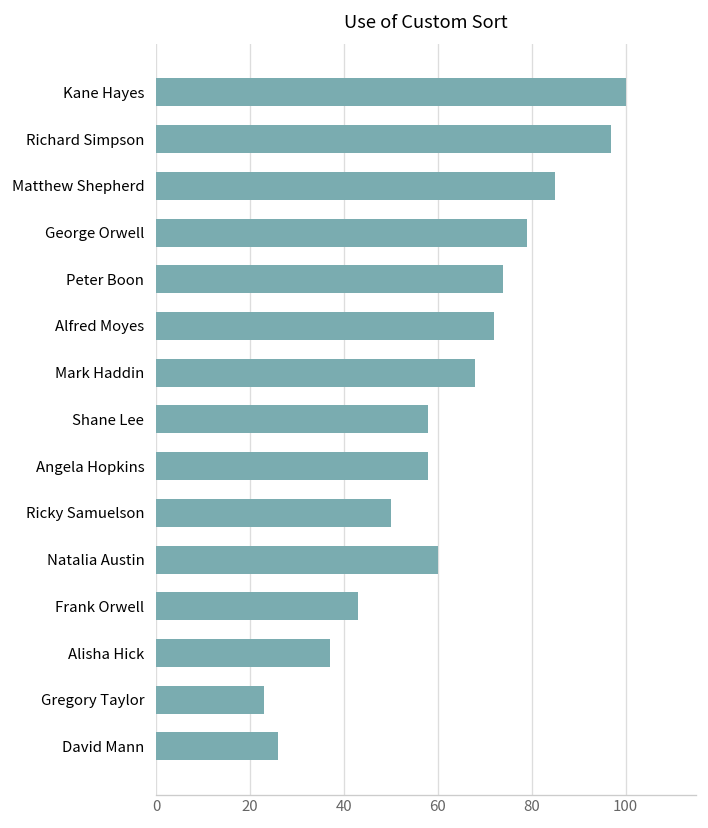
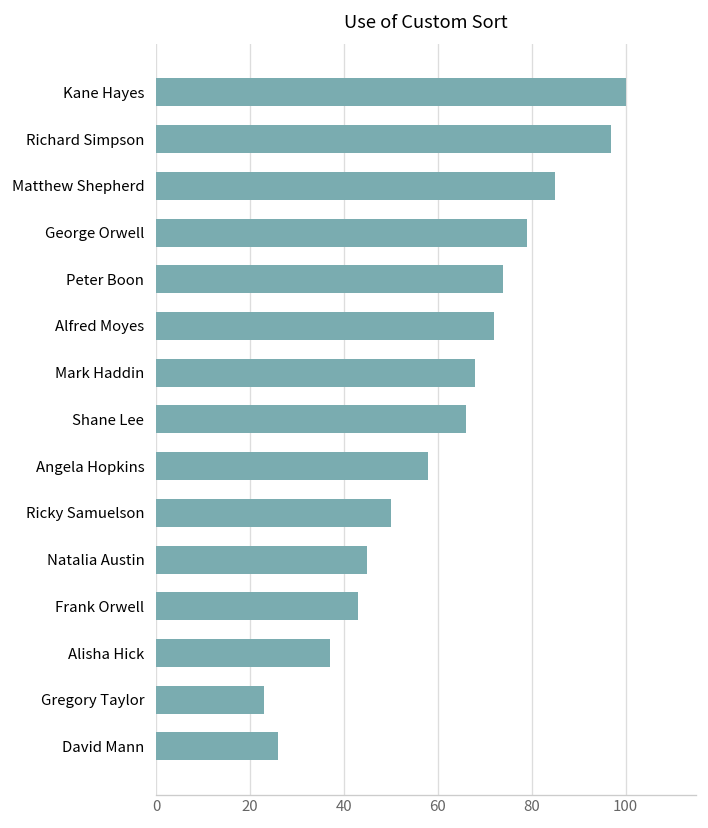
  {
    "Kane Hayes": 100,
    "Richard Simpson": 97,
    "Matthew Shepherd": 85,
    "George Orwell": 79,
    "Peter Boon": 74,
    "Alfred Moyes": 72,
    "Mark Haddin": 68,
-   "Shane Lee": 58,
+   "Shane Lee": 66,
    "Angela Hopkins": 58,
    "Ricky Samuelson": 50,
-   "Natalia Austin": 60,
+   "Natalia Austin": 45,
    "Frank Orwell": 43,
    "Alisha Hick": 37,
    "Gregory Taylor": 23,
    "David Mann": 26
  }
